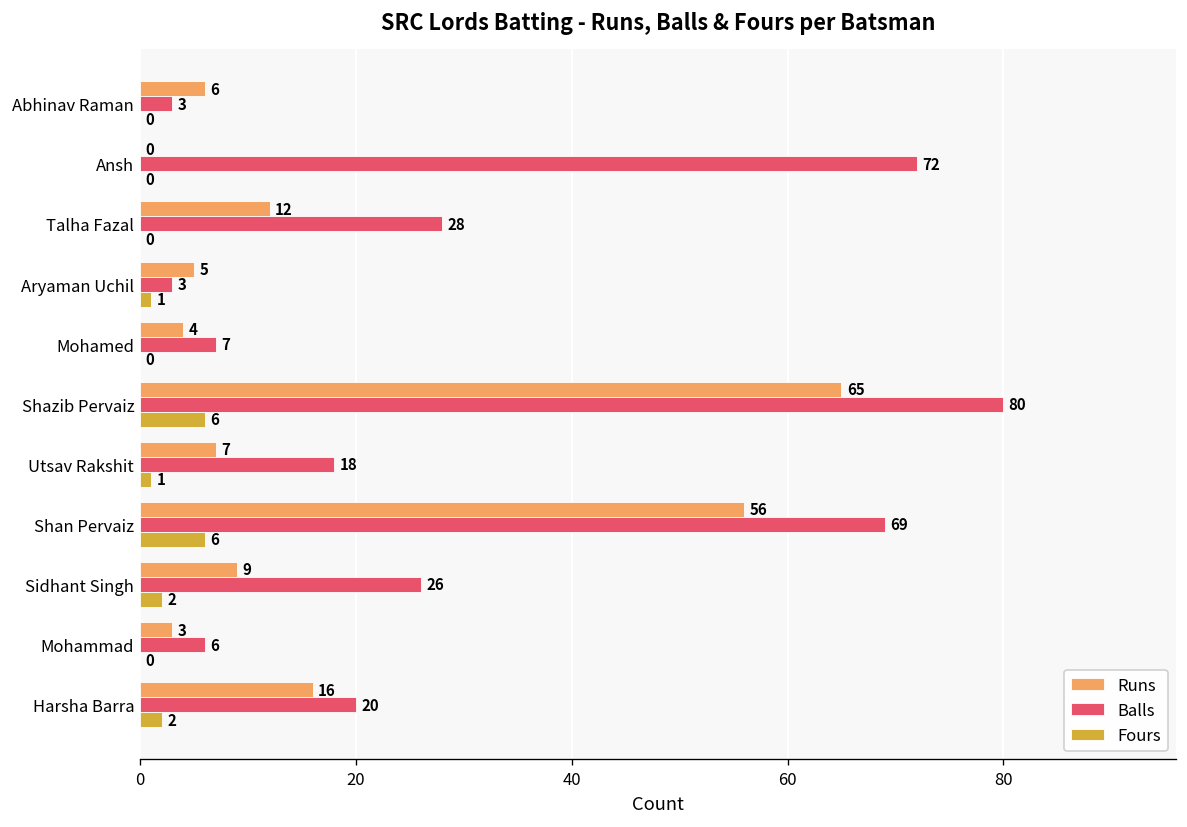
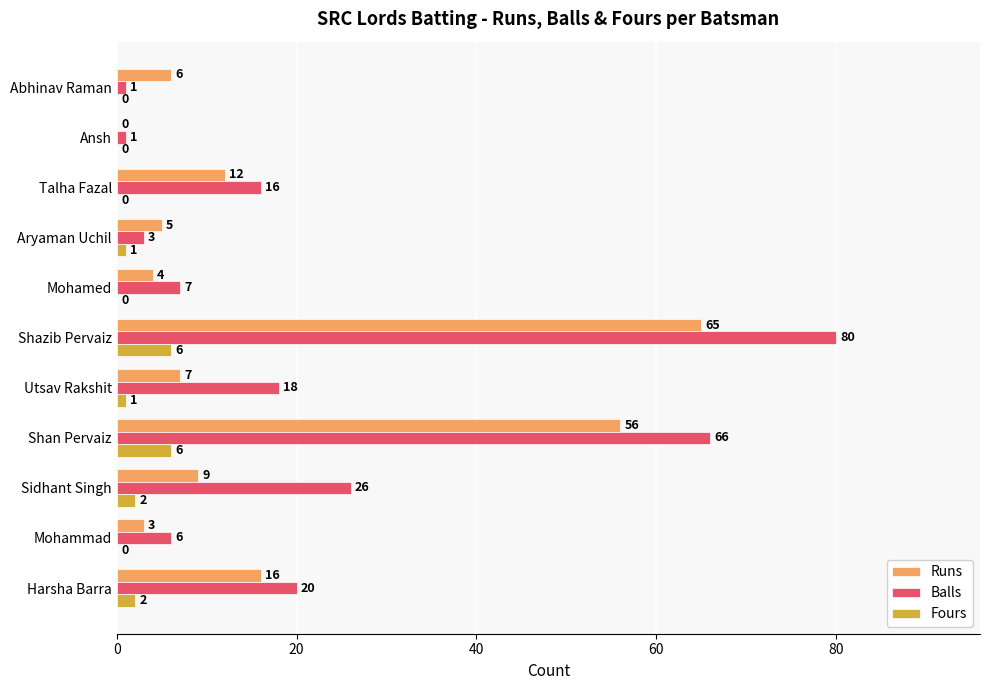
  {
    "Balls": {
-     "Abhinav Raman": 3,
-     "Ansh": 72,
-     "Talha Fazal": 28,
+     "Abhinav Raman": 1,
+     "Ansh": 1,
+     "Talha Fazal": 16,
      "Aryaman Uchil": 3,
      "Mohamed": 7,
      "Shazib Pervaiz": 80,
      "Utsav Rakshit": 18,
-     "Shan Pervaiz": 69,
+     "Shan Pervaiz": 66,
      "Sidhant Singh": 26,
      "Mohammad": 6,
      "Harsha Barra": 20
    }
  }
